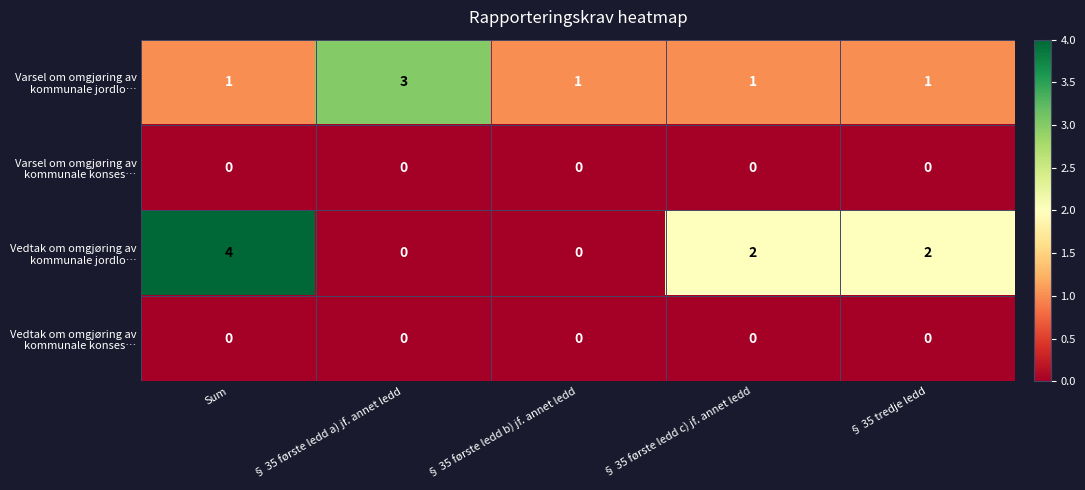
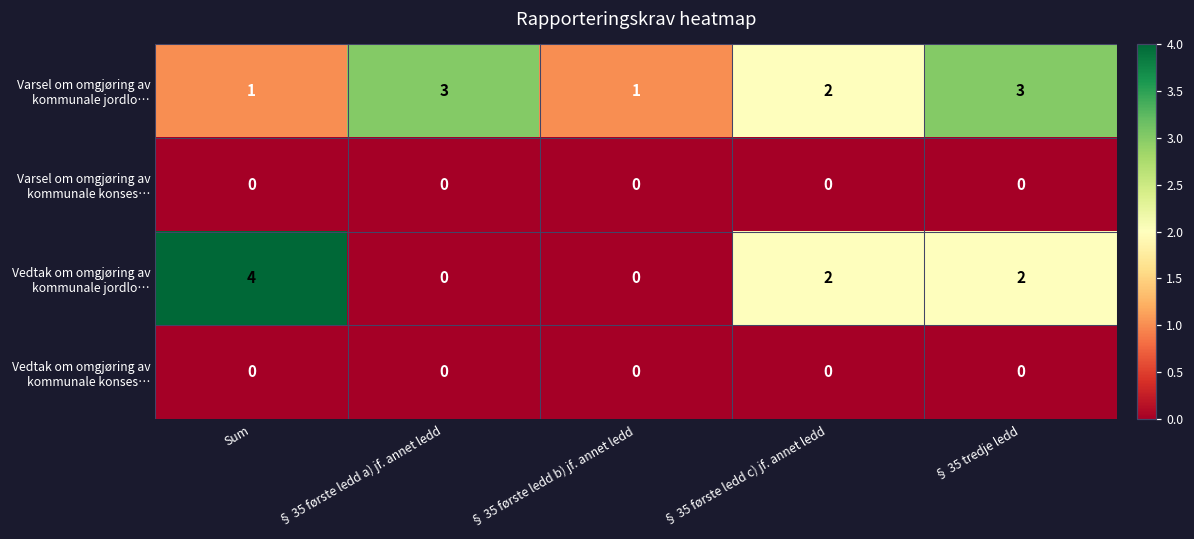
  {
    "Varsel om omgjøring av kommunale jordlo…": {
      "Sum": 1,
      "§ 35 første ledd a) jf. annet ledd": 3,
      "§ 35 første ledd b) jf. annet ledd": 1,
-     "§ 35 første ledd c) jf. annet ledd": 1,
-     "§ 35 tredje ledd": 1
+     "§ 35 første ledd c) jf. annet ledd": 2,
+     "§ 35 tredje ledd": 3
    },
    "Varsel om omgjøring av kommunale konses…": {
      "Sum": 0,
      "§ 35 første ledd a) jf. annet ledd": 0,
      "§ 35 første ledd b) jf. annet ledd": 0,
      "§ 35 første ledd c) jf. annet ledd": 0,
      "§ 35 tredje ledd": 0
    },
    "Vedtak om omgjøring av kommunale jordlo…": {
      "Sum": 4,
      "§ 35 første ledd a) jf. annet ledd": 0,
      "§ 35 første ledd b) jf. annet ledd": 0,
      "§ 35 første ledd c) jf. annet ledd": 2,
      "§ 35 tredje ledd": 2
    },
    "Vedtak om omgjøring av kommunale konses…": {
      "Sum": 0,
      "§ 35 første ledd a) jf. annet ledd": 0,
      "§ 35 første ledd b) jf. annet ledd": 0,
      "§ 35 første ledd c) jf. annet ledd": 0,
      "§ 35 tredje ledd": 0
    }
  }
